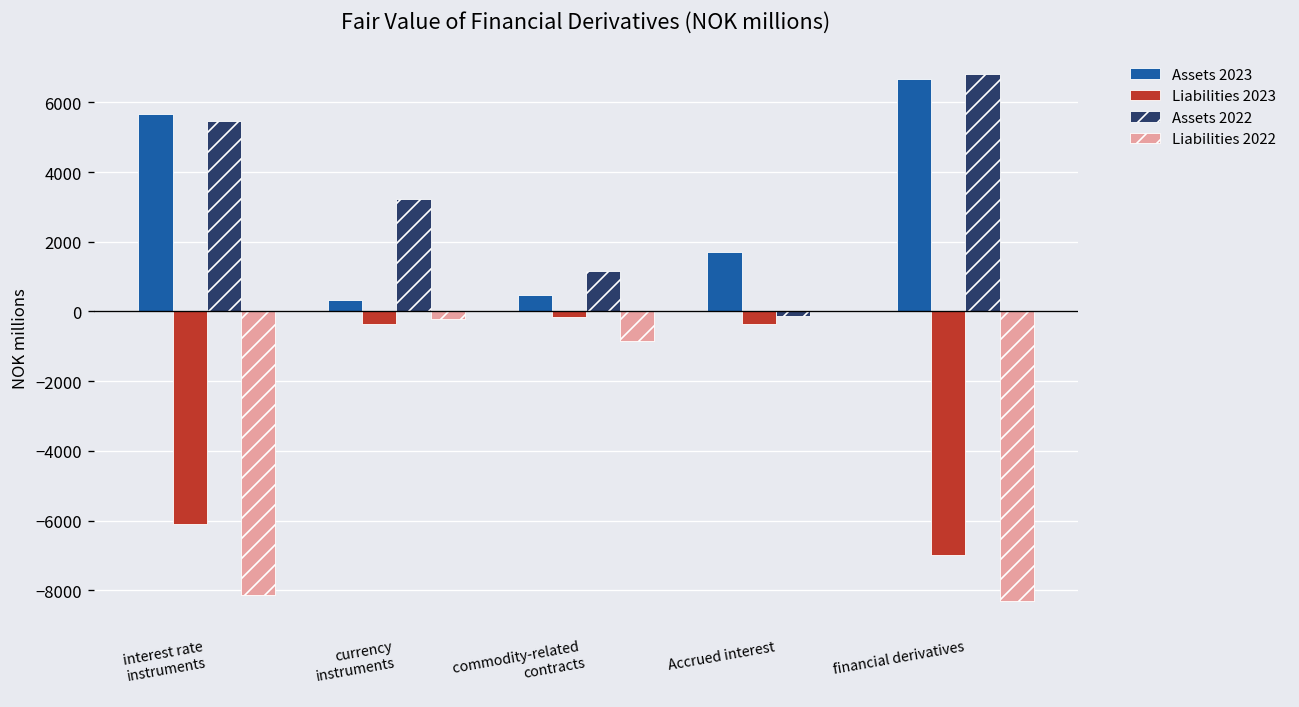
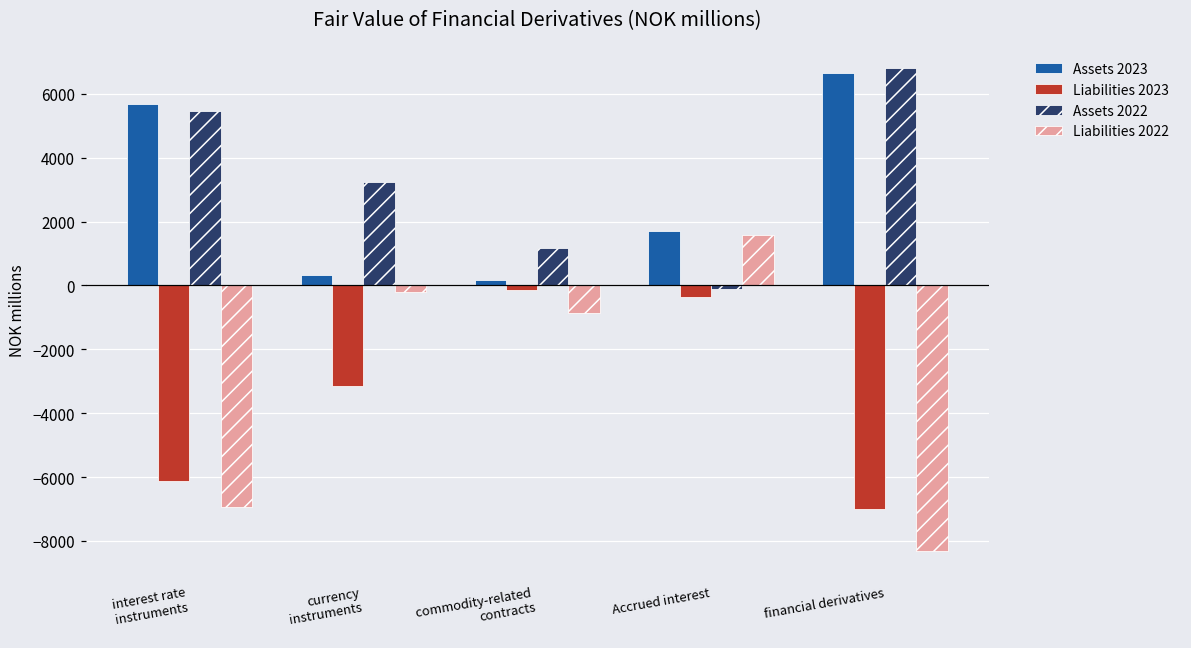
  {
    "Assets 2023": {
      "interest rate instruments": 5700,
      "currency instruments": 300,
-     "commodity-related contracts": 500,
+     "commodity-related contracts": 200,
      "Accrued interest": 1700,
      "financial derivatives": 6700
    },
    "Liabilities 2023": {
      "interest rate instruments": -6100,
-     "currency instruments": -400,
+     "currency instruments": -3100,
      "commodity-related contracts": -200,
      "Accrued interest": -400,
      "financial derivatives": -7000
    },
    "Assets 2022": {
      "interest rate instruments": 5500,
      "currency instruments": 3200,
      "commodity-related contracts": 1200,
      "Accrued interest": -100,
      "financial derivatives": 6800
    },
    "Liabilities 2022": {
-     "interest rate instruments": -8100,
+     "interest rate instruments": -6900,
      "currency instruments": -200,
      "commodity-related contracts": -900,
-     "Accrued interest": 0,
+     "Accrued interest": 1600,
      "financial derivatives": -8300
    }
  }
